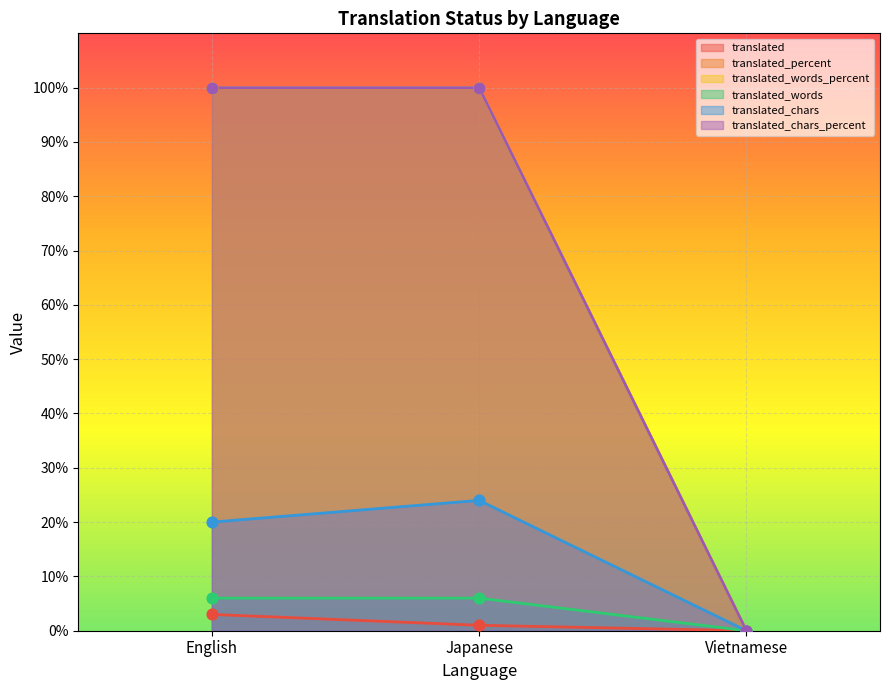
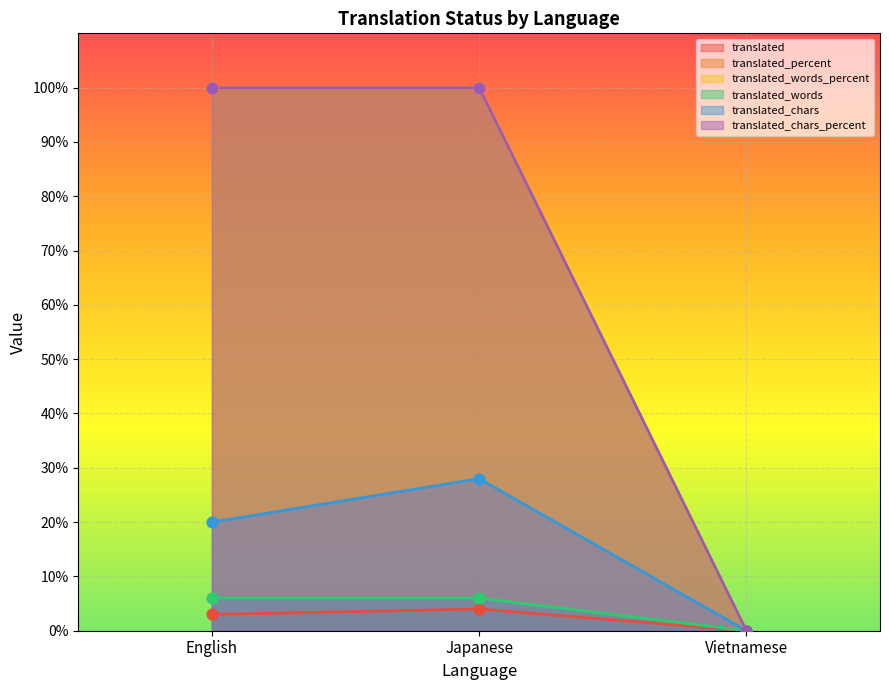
  {
    "translated": {
      "English": "3%",
-     "Japanese": "1%"
+     "Japanese": "4%"
    },
    "translated_chars_percent": {
      "English": "100%",
      "Japanese": "100%"
    },
    "translated_words": {
      "English": "6%",
      "Japanese": "6%"
    },
    "translated_chars": {
      "English": "20%",
-     "Japanese": "24%"
+     "Japanese": "28%"
    }
  }
